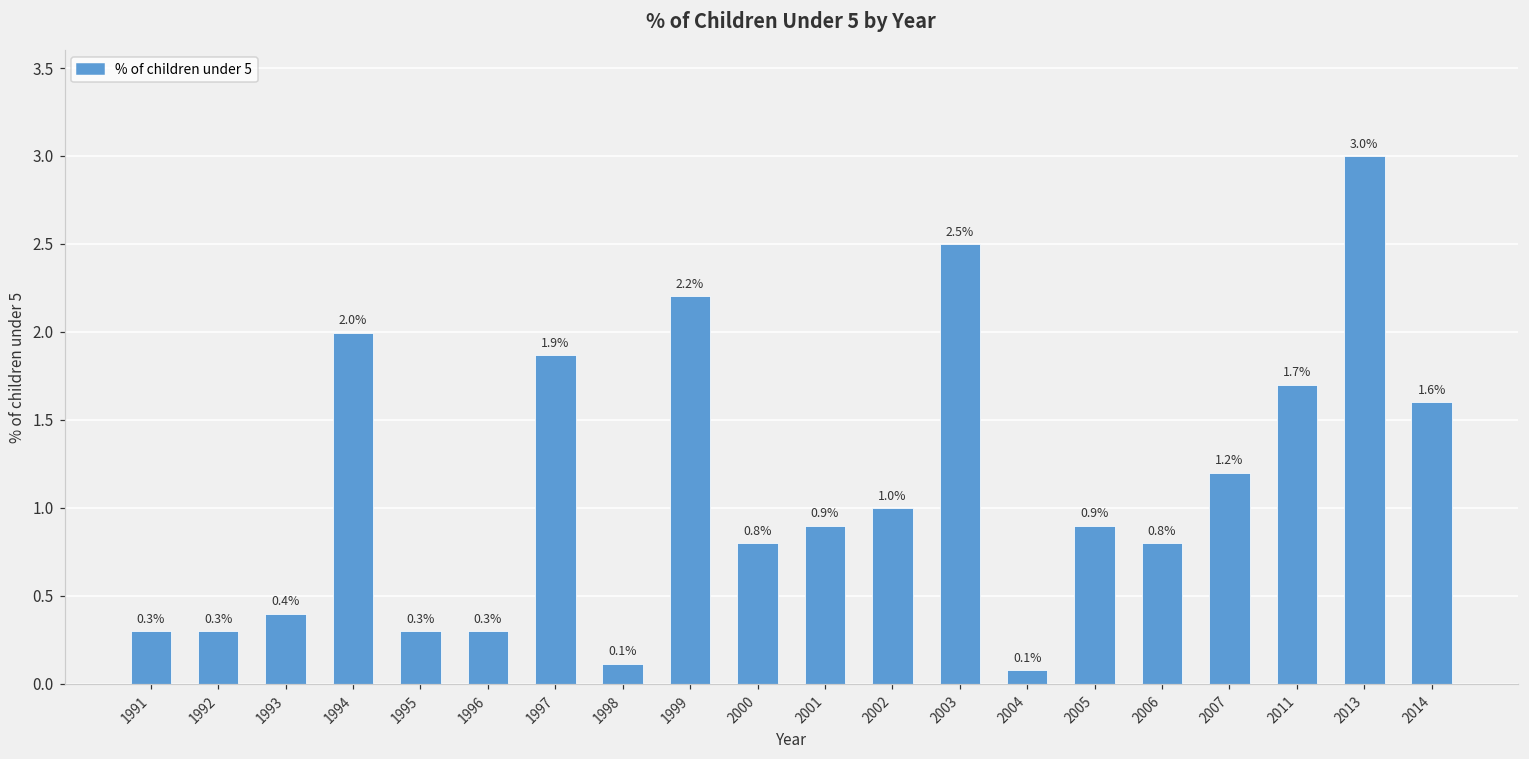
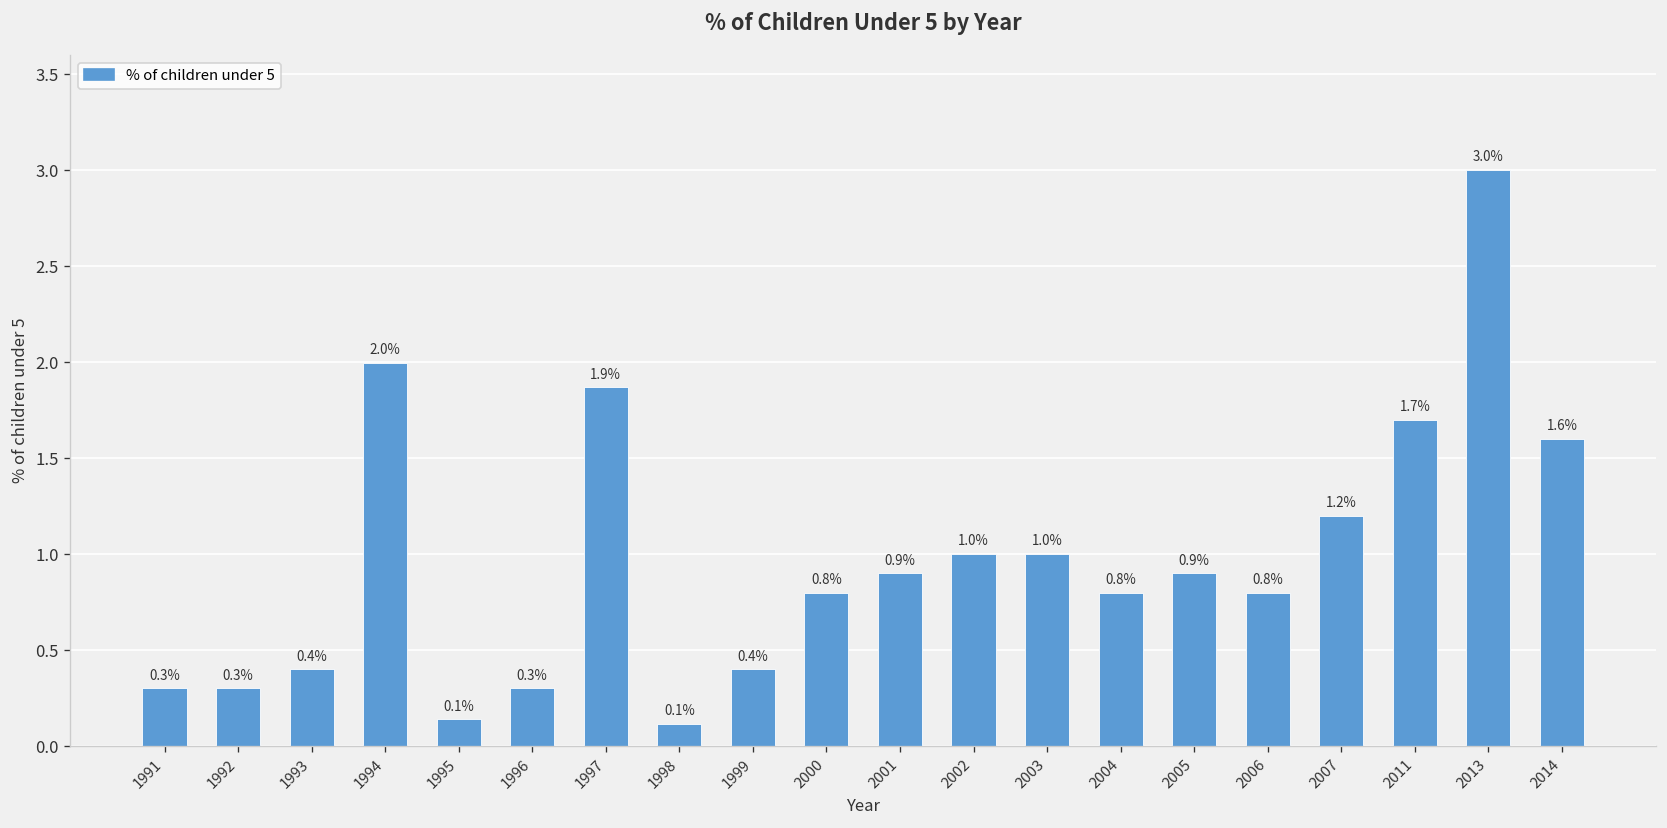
  {
    "1991": "0.3%",
    "1992": "0.3%",
    "1993": "0.4%",
    "1994": "2.0%",
-   "1995": "0.3%",
+   "1995": "0.1%",
    "1996": "0.3%",
    "1997": "1.9%",
    "1998": "0.1%",
-   "1999": "2.2%",
+   "1999": "0.4%",
    "2000": "0.8%",
    "2001": "0.9%",
    "2002": "1.0%",
-   "2003": "2.5%",
-   "2004": "0.1%",
+   "2003": "1.0%",
+   "2004": "0.8%",
    "2005": "0.9%",
    "2006": "0.8%",
    "2007": "1.2%",
    "2011": "1.7%",
    "2013": "3.0%",
    "2014": "1.6%"
  }
